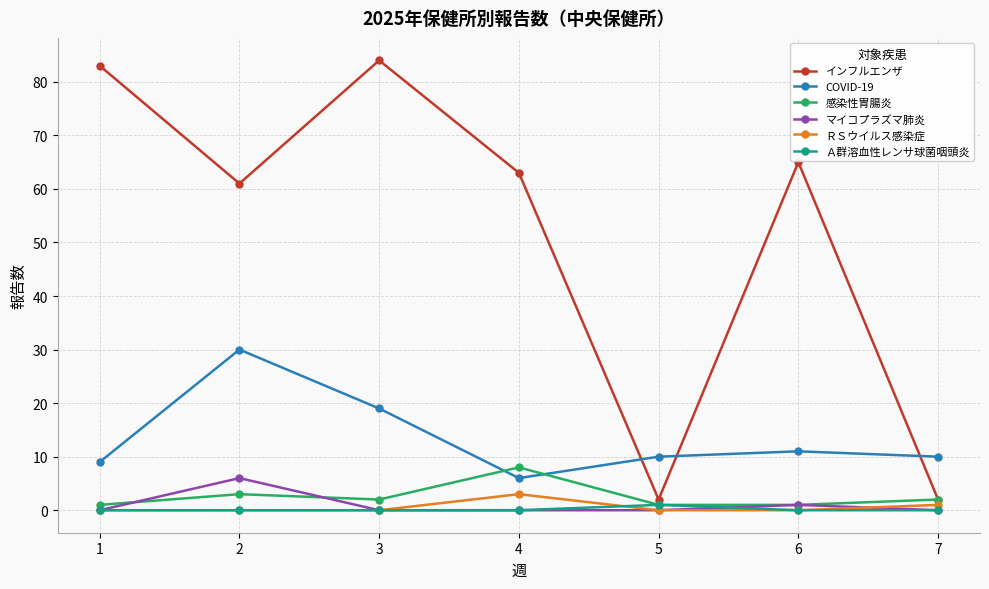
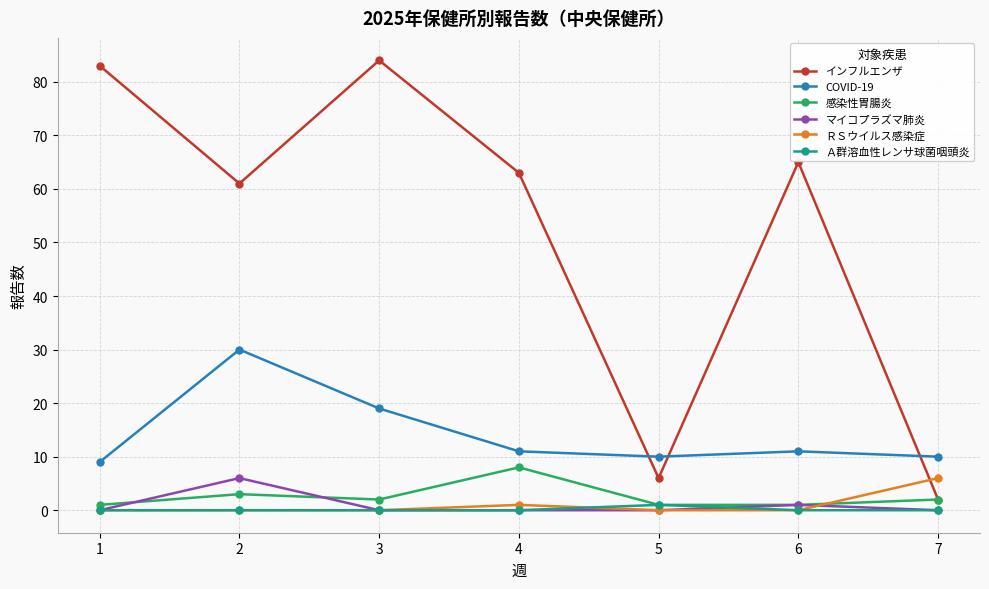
  {
    "インフルエンザ": {
      "1": 83,
      "2": 61,
      "3": 84,
      "4": 63,
-     "5": 2,
+     "5": 6,
      "6": 65
    },
    "COVID-19": {
      "1": 9,
      "2": 30,
      "3": 19,
-     "4": 6,
+     "4": 11,
      "5": 10,
      "6": 11,
      "7": 10
    },
    "マイコプラズマ肺炎": {
      "2": 6
    },
    "ＲＳウイルス感染症": {
-     "4": 3,
-     "7": 1
+     "4": 1,
+     "7": 6
    }
  }
